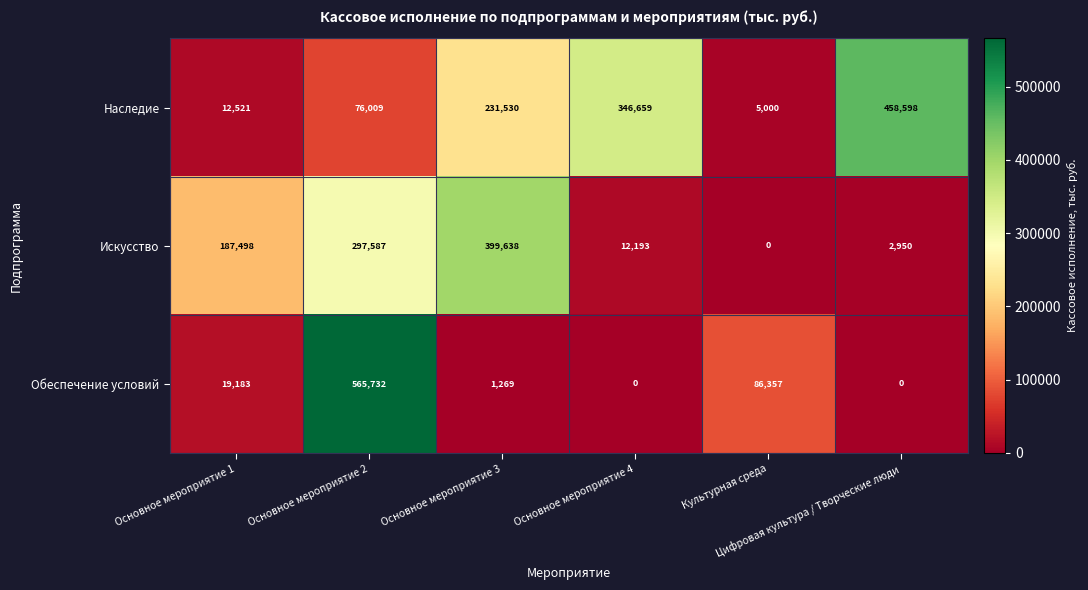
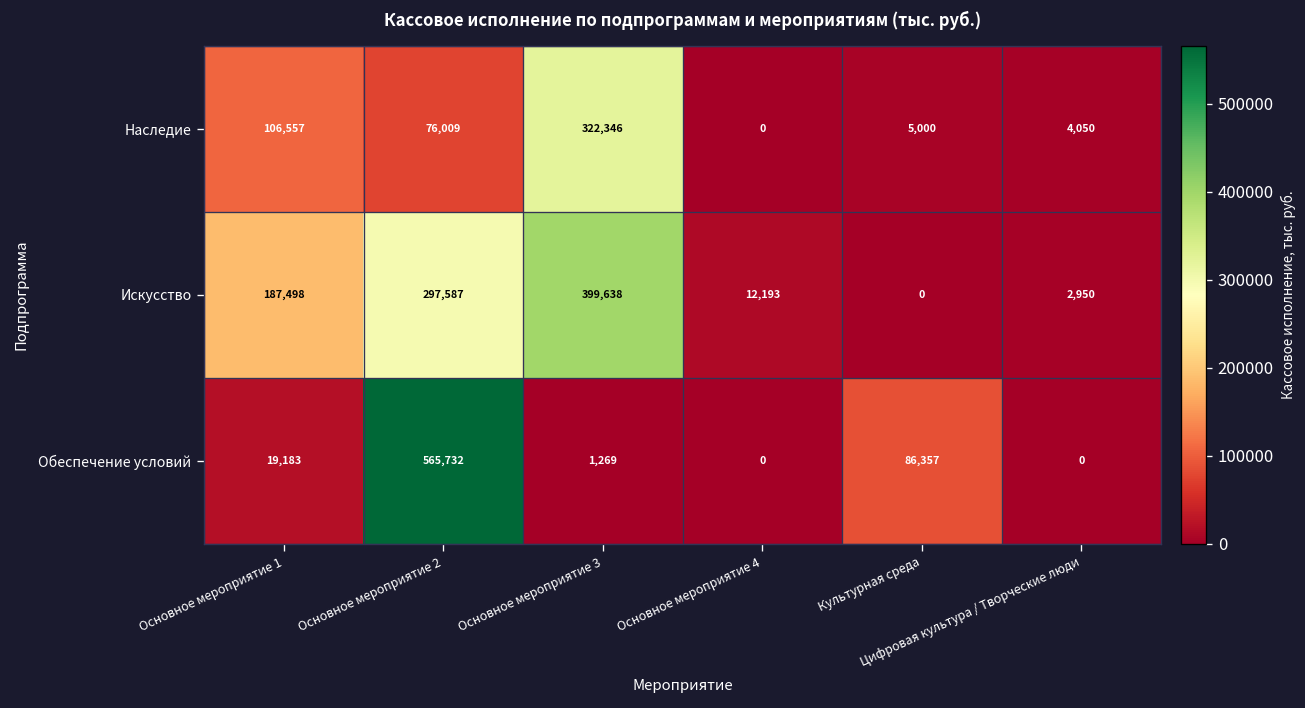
  {
    "Наследие": {
-     "Основное мероприятие 1": "12,521",
+     "Основное мероприятие 1": "106,557",
      "Основное мероприятие 2": "76,009",
-     "Основное мероприятие 3": "231,530",
-     "Основное мероприятие 4": "346,659",
+     "Основное мероприятие 3": "322,346",
+     "Основное мероприятие 4": "0",
      "Культурная среда": "5,000",
-     "Цифровая культура / Творческие люди": "458,598"
+     "Цифровая культура / Творческие люди": "4,050"
    },
    "Искусство": {
      "Основное мероприятие 1": "187,498",
      "Основное мероприятие 2": "297,587",
      "Основное мероприятие 3": "399,638",
      "Основное мероприятие 4": "12,193",
      "Культурная среда": "0",
      "Цифровая культура / Творческие люди": "2,950"
    },
    "Обеспечение условий": {
      "Основное мероприятие 1": "19,183",
      "Основное мероприятие 2": "565,732",
      "Основное мероприятие 3": "1,269",
      "Основное мероприятие 4": "0",
      "Культурная среда": "86,357",
      "Цифровая культура / Творческие люди": "0"
    }
  }
